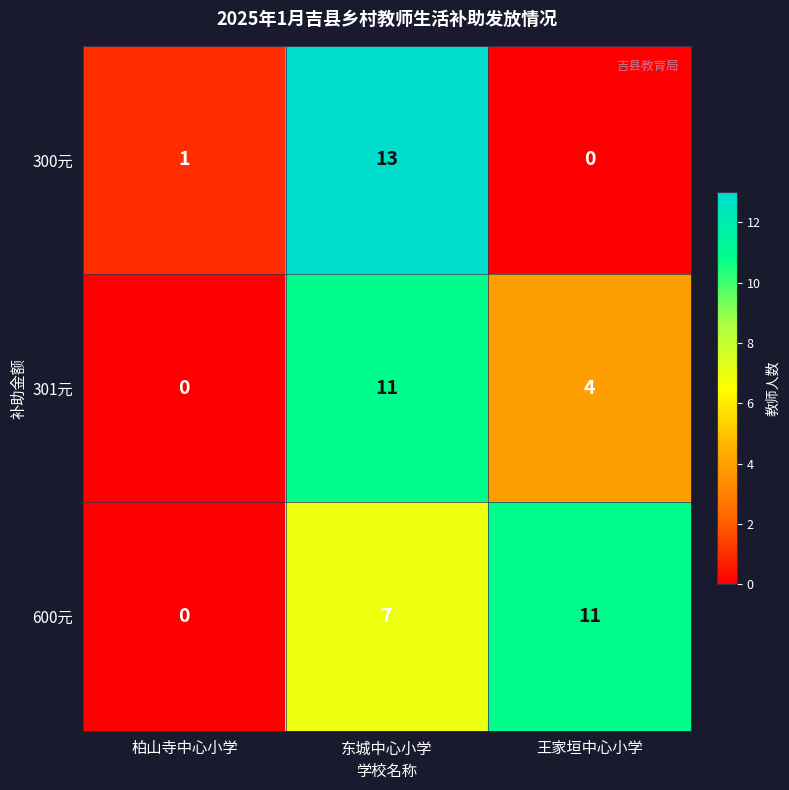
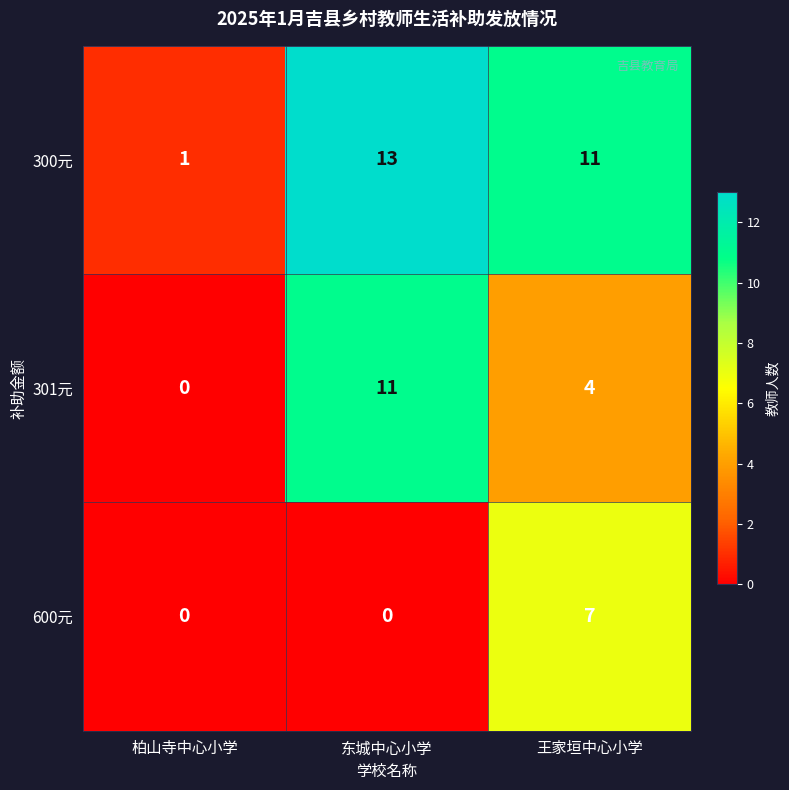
  {
    "300元": {
      "柏山寺中心小学": 1,
      "东城中心小学": 13,
-     "王家垣中心小学": 0
+     "王家垣中心小学": 11
    },
    "301元": {
      "柏山寺中心小学": 0,
      "东城中心小学": 11,
      "王家垣中心小学": 4
    },
    "600元": {
      "柏山寺中心小学": 0,
-     "东城中心小学": 7,
-     "王家垣中心小学": 11
+     "东城中心小学": 0,
+     "王家垣中心小学": 7
    }
  }
